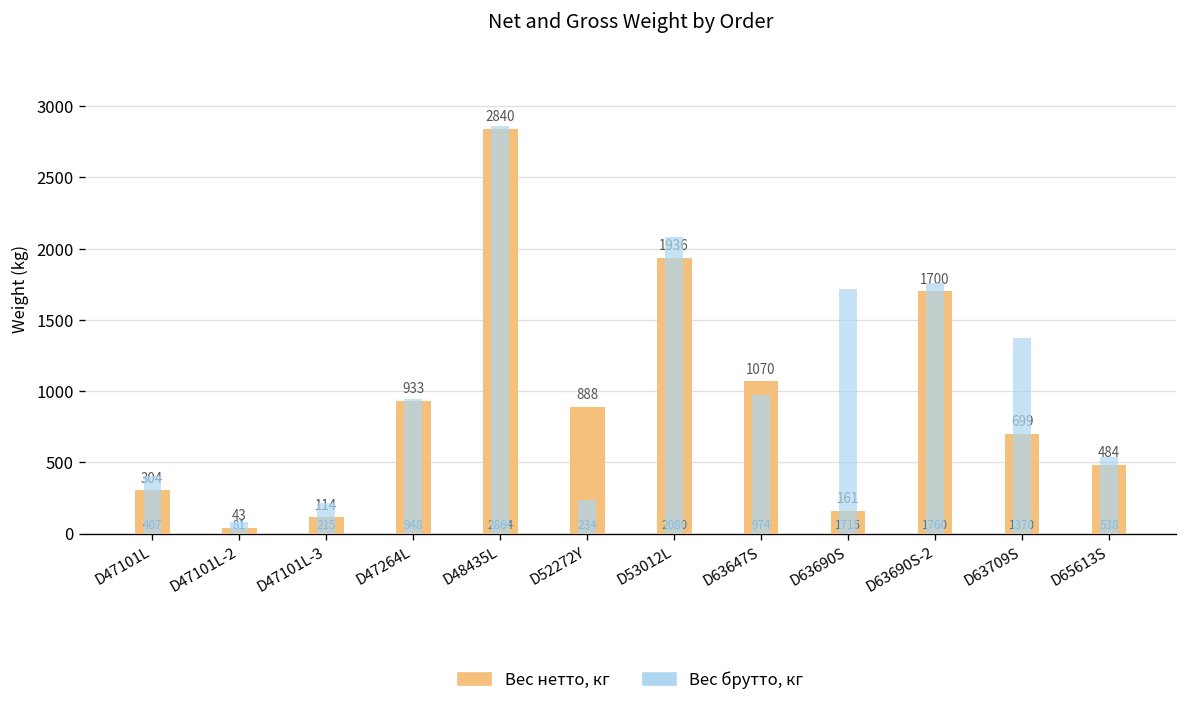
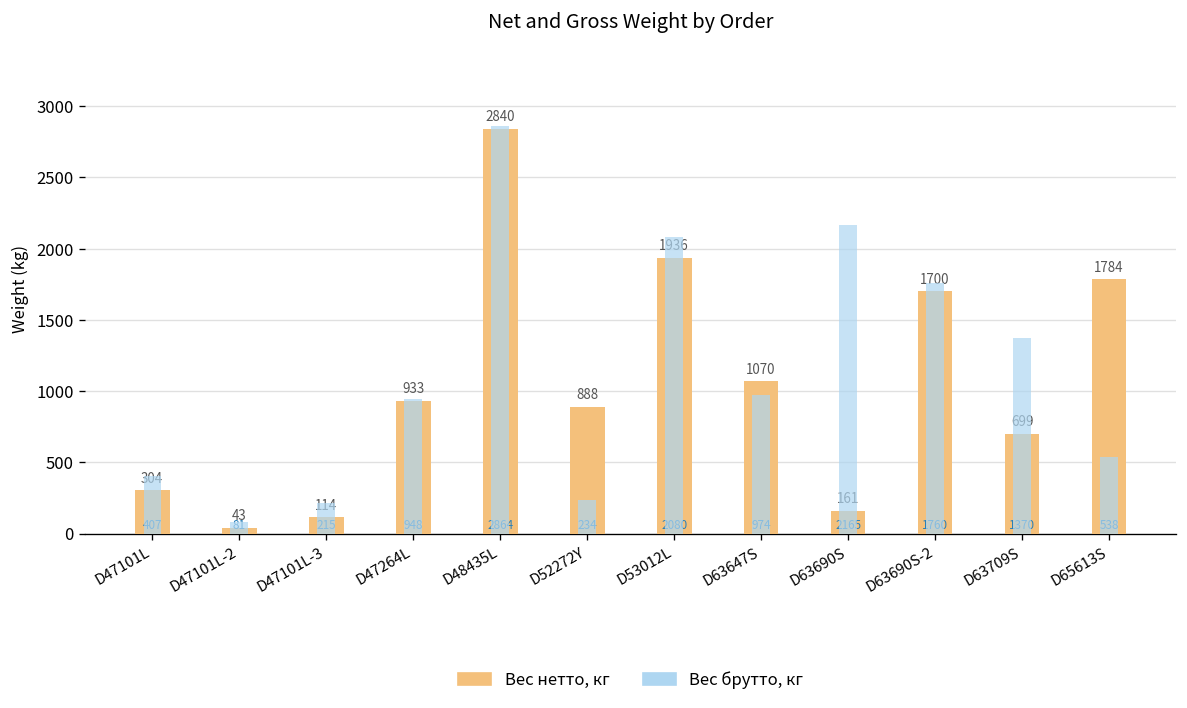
  {
    "Вес нетто, кг": {
      "D47264L": 933,
      "D52272Y": 888,
      "D63647S": 1070,
-     "D65613S": 484
+     "D65613S": 1784
    },
    "Вес брутто, кг": {
      "D47101L": 407,
      "D47101L-3": 215,
      "D47264L": 948,
      "D48435L": 2864,
      "D53012L": 2080,
-     "D63690S": 1715,
+     "D63690S": 2165,
      "D63690S-2": 1760,
      "D63709S": 1370
    }
  }
